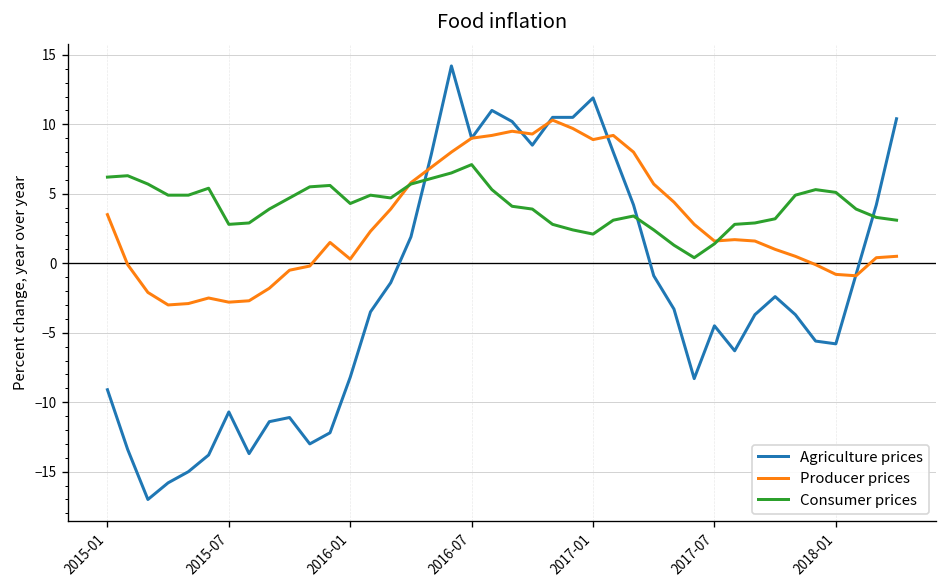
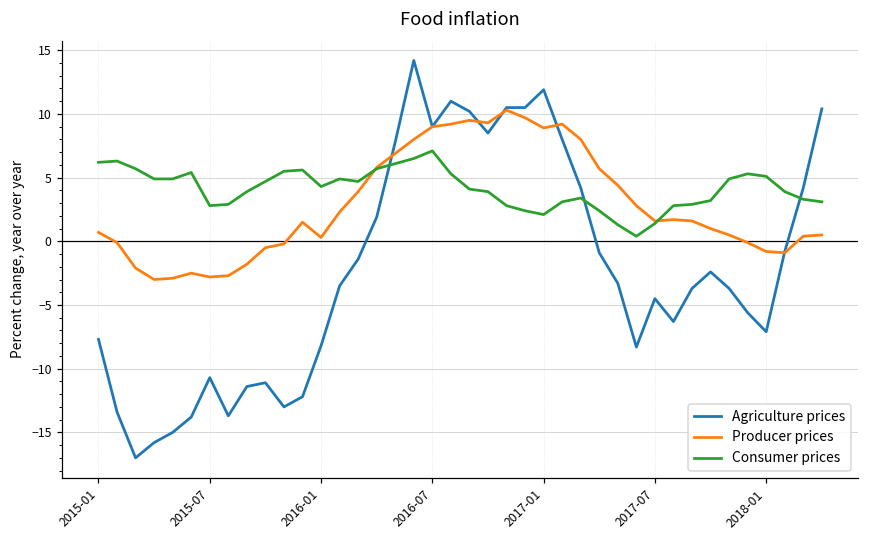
  {
    "Agriculture prices": {
-     "2015-01": -9.1,
+     "2015-01": -7.7,
      "2015-07": -10.7,
      "2016-01": -8.2,
      "2017-01": 11.9,
      "2017-07": -4.5,
-     "2018-01": -5.8
+     "2018-01": -7.1
    },
    "Producer prices": {
-     "2015-01": 3.5,
+     "2015-01": 0.7,
      "2015-07": -2.8,
      "2016-01": 0.3,
      "2017-01": 8.9,
      "2018-01": -0.8
    },
    "Consumer prices": {
      "2015-01": 6.2,
      "2015-07": 2.8,
      "2016-01": 4.3,
      "2016-07": 7.1,
      "2017-01": 2.1,
      "2018-01": 5.1
    }
  }
